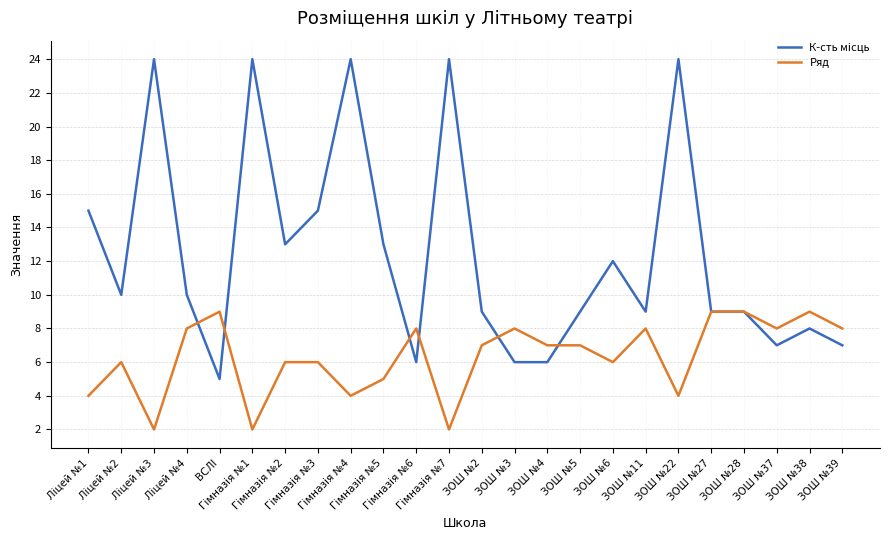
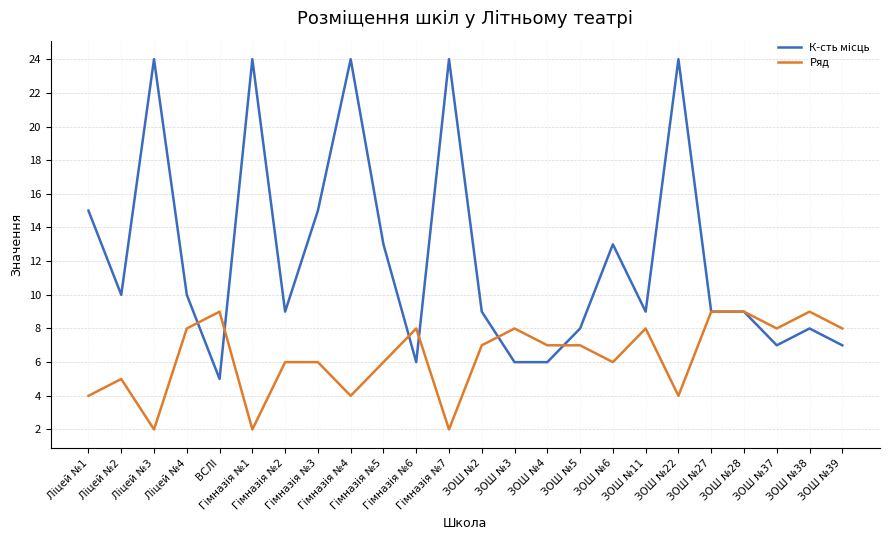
  {
    "К-сть місць": {
      "Ліцей №1": 15,
      "Ліцей №2": 10,
      "Ліцей №3": 24,
      "Ліцей №4": 10,
      "ВСЛІ": 5,
      "Гімназія №1": 24,
-     "Гімназія №2": 13,
+     "Гімназія №2": 9,
      "Гімназія №3": 15,
      "Гімназія №4": 24,
      "Гімназія №5": 13,
      "Гімназія №6": 6,
      "Гімназія №7": 24,
      "ЗОШ №2": 9,
      "ЗОШ №3": 6,
      "ЗОШ №4": 6,
-     "ЗОШ №5": 9,
-     "ЗОШ №6": 12,
+     "ЗОШ №5": 8,
+     "ЗОШ №6": 13,
      "ЗОШ №11": 9,
      "ЗОШ №22": 24,
      "ЗОШ №37": 7,
      "ЗОШ №38": 8,
      "ЗОШ №39": 7
    },
    "Ряд": {
      "Ліцей №1": 4,
-     "Ліцей №2": 6,
+     "Ліцей №2": 5,
      "Ліцей №3": 2,
      "Ліцей №4": 8,
      "ВСЛІ": 9,
      "Гімназія №1": 2,
      "Гімназія №2": 6,
      "Гімназія №3": 6,
      "Гімназія №4": 4,
-     "Гімназія №5": 5,
+     "Гімназія №5": 6,
      "Гімназія №6": 8,
      "Гімназія №7": 2,
      "ЗОШ №2": 7,
      "ЗОШ №3": 8,
      "ЗОШ №4": 7,
      "ЗОШ №5": 7,
      "ЗОШ №6": 6,
      "ЗОШ №11": 8,
      "ЗОШ №22": 4,
      "ЗОШ №37": 8,
      "ЗОШ №38": 9,
      "ЗОШ №39": 8
    }
  }
